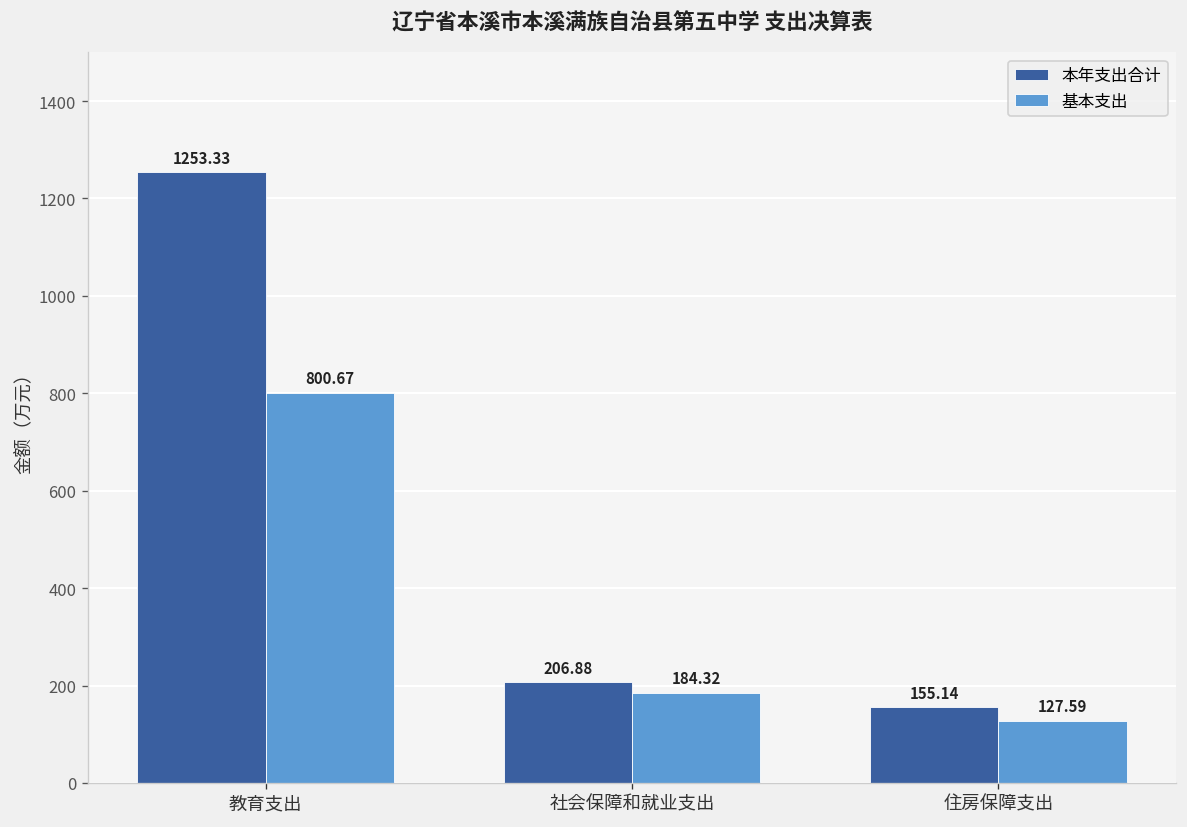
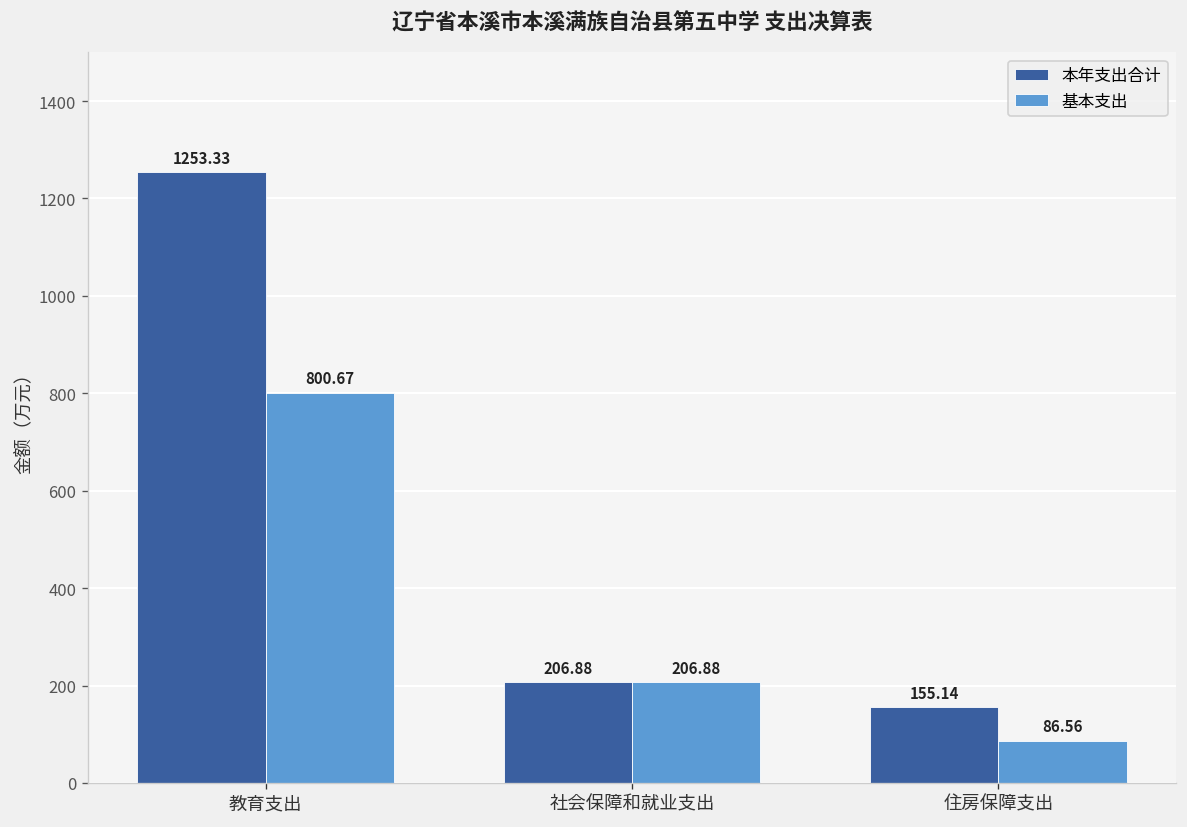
  {
    "本年支出合计": {
      "教育支出": 1253.33,
      "社会保障和就业支出": 206.88,
      "住房保障支出": 155.14
    },
    "基本支出": {
      "教育支出": 800.67,
-     "社会保障和就业支出": 184.32,
-     "住房保障支出": 127.59
+     "社会保障和就业支出": 206.88,
+     "住房保障支出": 86.56
    }
  }
